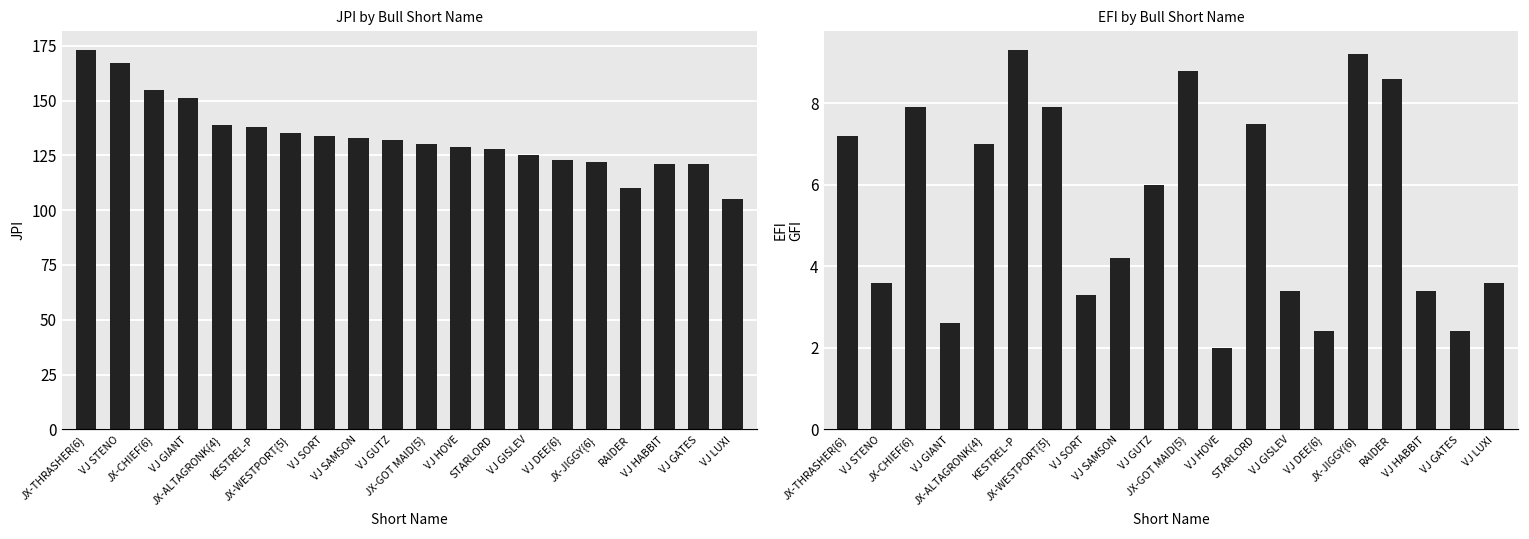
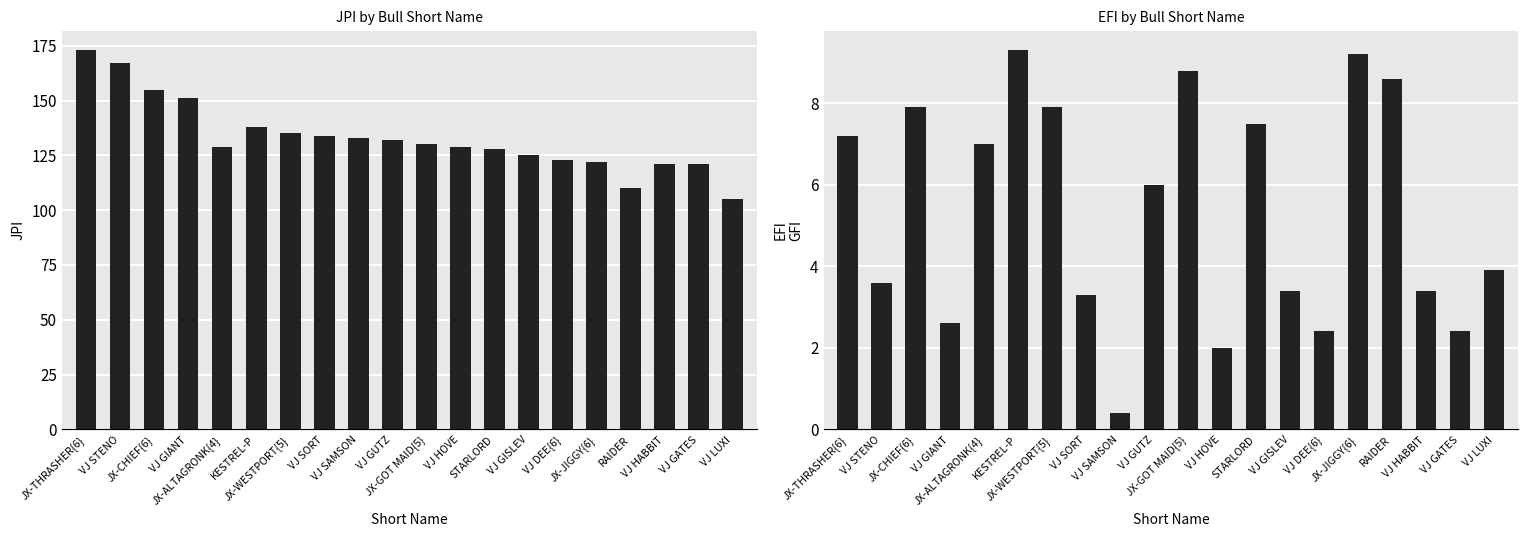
  {
    "JPI by Bull Short Name": {
      "JX-THRASHER{6}": 173,
      "VJ STENO": 167,
      "JX-CHIEF{6}": 155,
      "VJ GIANT": 151,
-     "JX-ALTAGRONK{4}": 139,
+     "JX-ALTAGRONK{4}": 129,
      "KESTREL-P": 138,
      "JX-WESTPORT{5}": 135,
      "VJ SORT": 134,
      "VJ SAMSON": 133,
      "VJ GUTZ": 132,
      "JX-GOT MAID{5}": 130,
      "VJ HOVE": 129,
      "STARLORD": 128,
      "VJ GISLEV": 125,
      "VJ DEE{6}": 123,
      "JX-JIGGY{6}": 122,
      "RAIDER": 110,
      "VJ HABBIT": 121,
      "VJ GATES": 121,
      "VJ LUXI": 105
    },
    "EFI by Bull Short Name": {
      "JX-THRASHER{6}": 7.2,
      "VJ STENO": 3.6,
      "JX-CHIEF{6}": 7.9,
      "VJ GIANT": 2.6,
      "JX-ALTAGRONK{4}": 7.0,
      "KESTREL-P": 9.3,
      "JX-WESTPORT{5}": 7.9,
      "VJ SORT": 3.3,
-     "VJ SAMSON": 4.2,
+     "VJ SAMSON": 0.4,
      "VJ GUTZ": 6.0,
      "JX-GOT MAID{5}": 8.8,
      "VJ HOVE": 2.0,
      "STARLORD": 7.5,
      "VJ GISLEV": 3.4,
      "VJ DEE{6}": 2.4,
      "JX-JIGGY{6}": 9.2,
      "RAIDER": 8.6,
      "VJ HABBIT": 3.4,
      "VJ GATES": 2.4,
-     "VJ LUXI": 3.6
+     "VJ LUXI": 3.9
    }
  }
